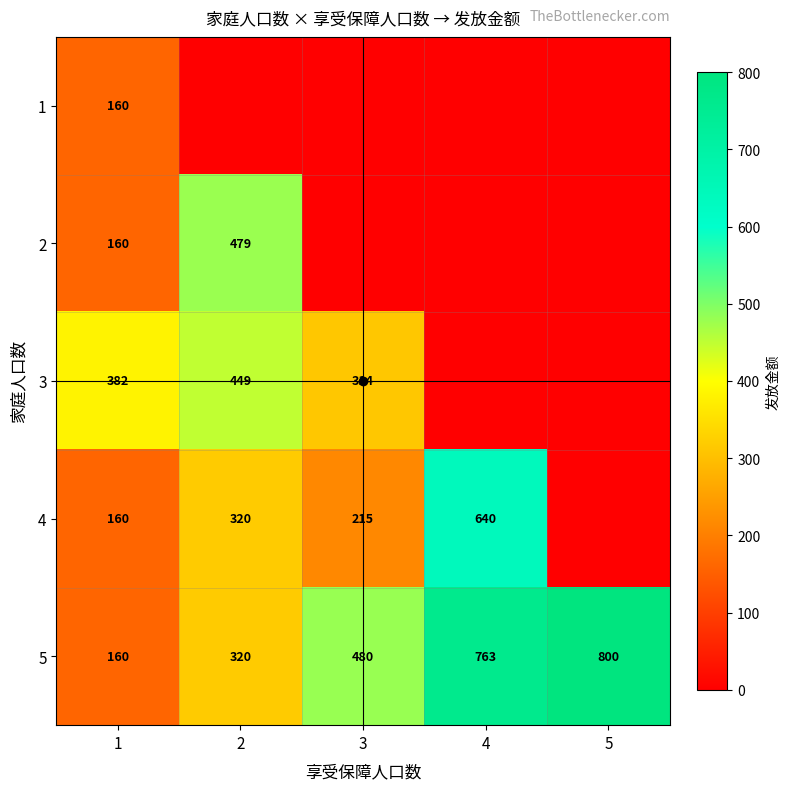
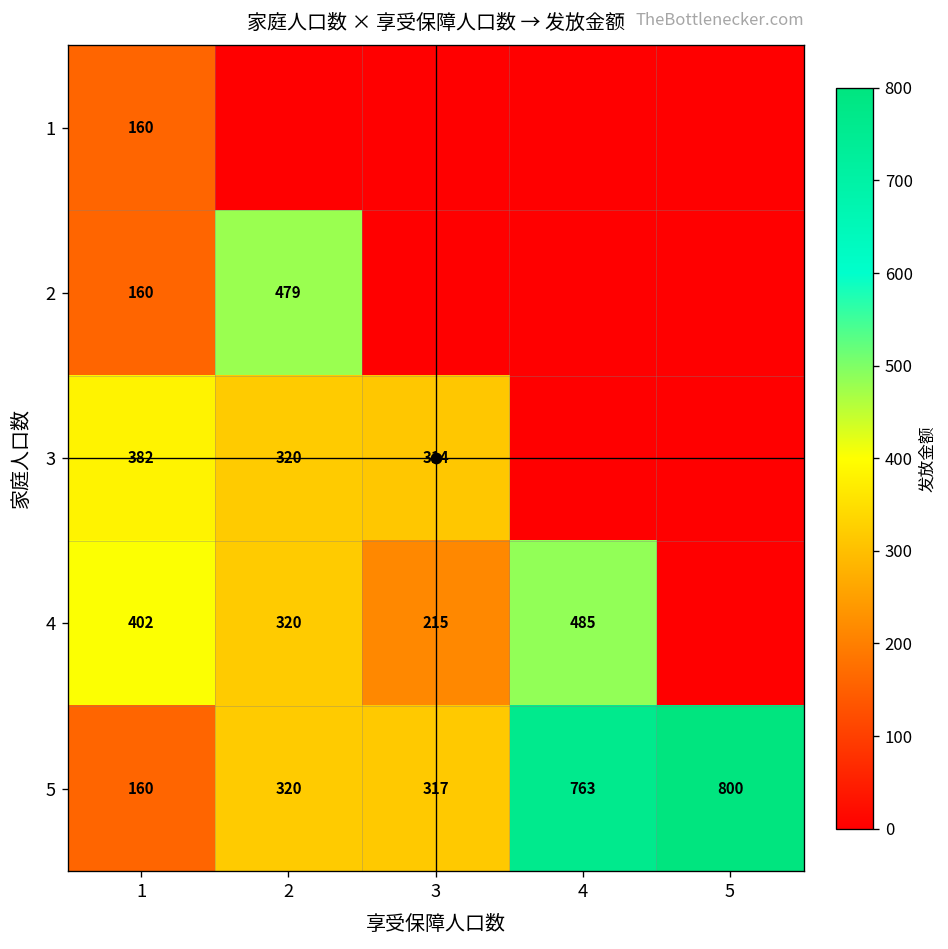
  {
    "1": {
      "1": 160
    },
    "2": {
      "1": 160,
      "2": 479
    },
    "3": {
      "1": 382,
-     "2": 449
+     "2": 320
    },
    "4": {
-     "1": 160,
+     "1": 402,
      "2": 320,
      "3": 215,
-     "4": 640
+     "4": 485
    },
    "5": {
      "1": 160,
      "2": 320,
-     "3": 480,
+     "3": 317,
      "4": 763,
      "5": 800
    }
  }
